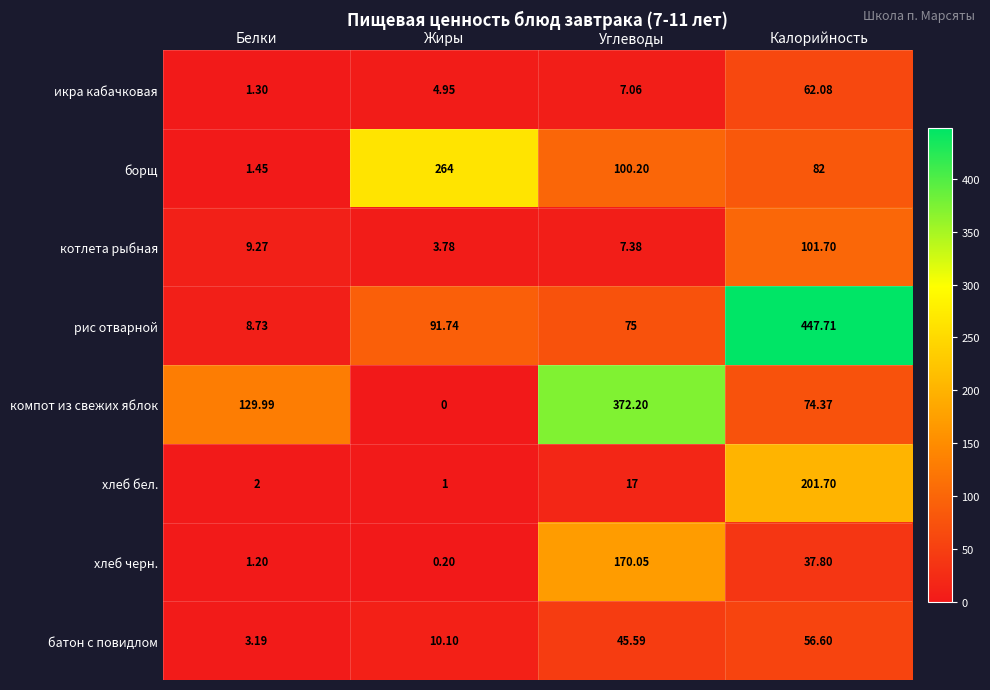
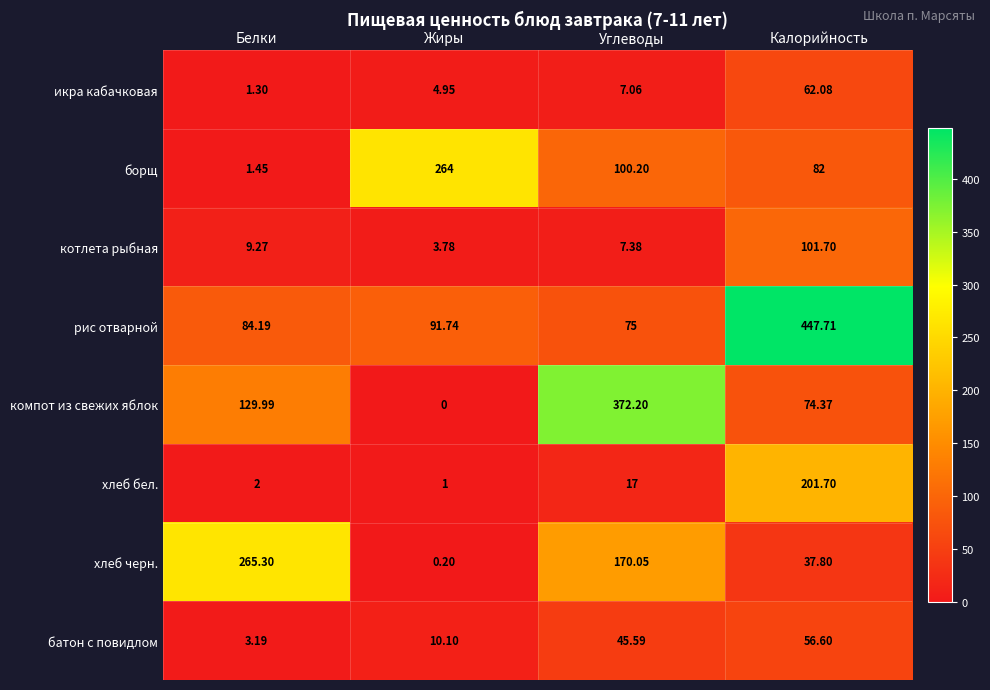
  {
    "икра кабачковая": {
      "Белки": 1.30,
      "Жиры": 4.95,
      "Углеводы": 7.06,
      "Калорийность": 62.08
    },
    "борщ": {
      "Белки": 1.45,
      "Жиры": 264,
      "Углеводы": 100.20,
      "Калорийность": 82
    },
    "котлета рыбная": {
      "Белки": 9.27,
      "Жиры": 3.78,
      "Углеводы": 7.38,
      "Калорийность": 101.70
    },
    "рис отварной": {
-     "Белки": 8.73,
+     "Белки": 84.19,
      "Жиры": 91.74,
      "Углеводы": 75,
      "Калорийность": 447.71
    },
    "компот из свежих яблок": {
      "Белки": 129.99,
      "Жиры": 0,
      "Углеводы": 372.20,
      "Калорийность": 74.37
    },
    "хлеб бел.": {
      "Белки": 2,
      "Жиры": 1,
      "Углеводы": 17,
      "Калорийность": 201.70
    },
    "хлеб черн.": {
-     "Белки": 1.20,
+     "Белки": 265.30,
      "Жиры": 0.20,
      "Углеводы": 170.05,
      "Калорийность": 37.80
    },
    "батон с повидлом": {
      "Белки": 3.19,
      "Жиры": 10.10,
      "Углеводы": 45.59,
      "Калорийность": 56.60
    }
  }
